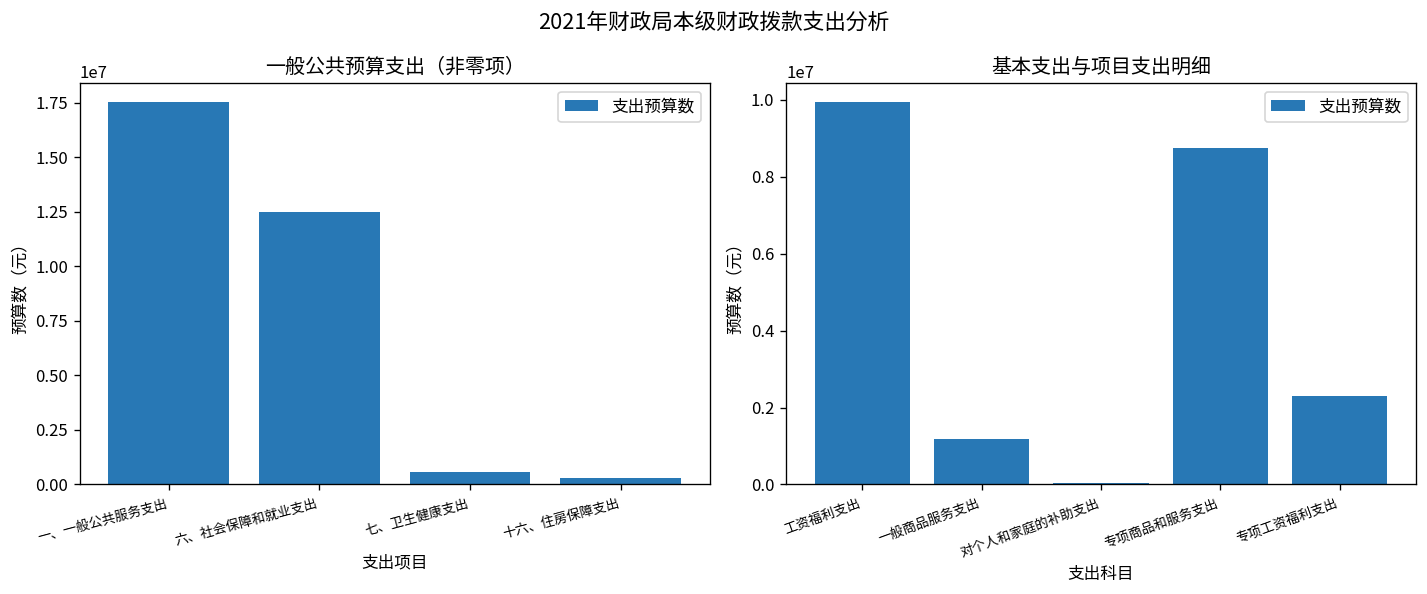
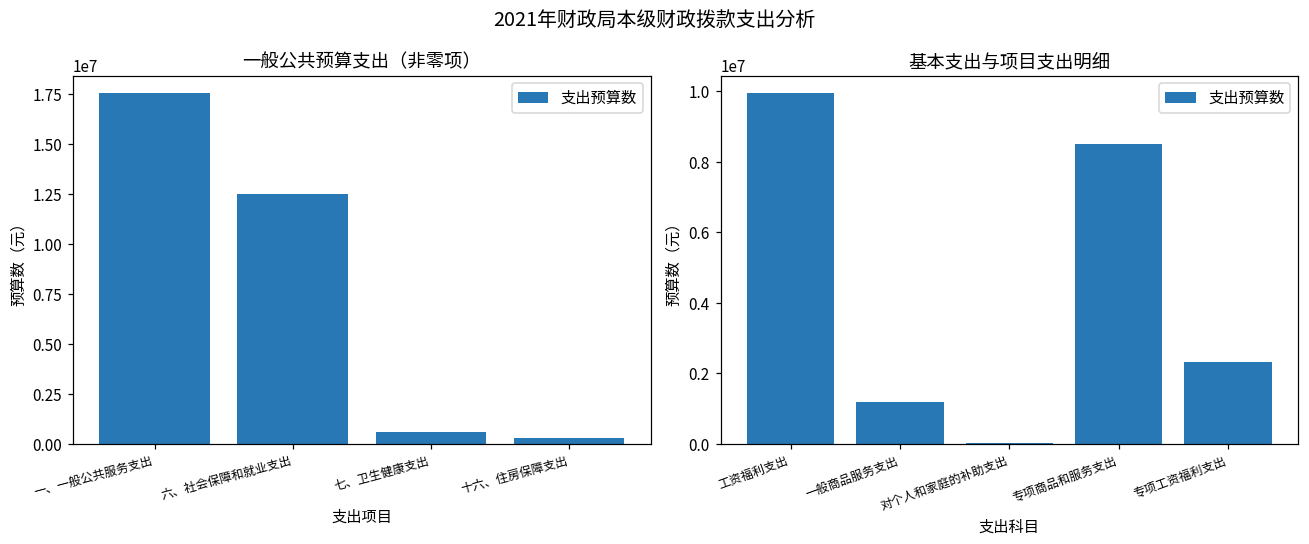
  {
    "一般公共预算支出（非零项）": {
      "一、一般公共服务支出": 17500000,
      "六、社会保障和就业支出": 12500000,
      "七、卫生健康支出": 600000,
      "十六、住房保障支出": 300000
    },
    "基本支出与项目支出明细": {
      "工资福利支出": 9900000,
      "一般商品服务支出": 1200000,
-     "专项商品和服务支出": 8800000,
+     "专项商品和服务支出": 8500000,
      "专项工资福利支出": 2300000
    }
  }
